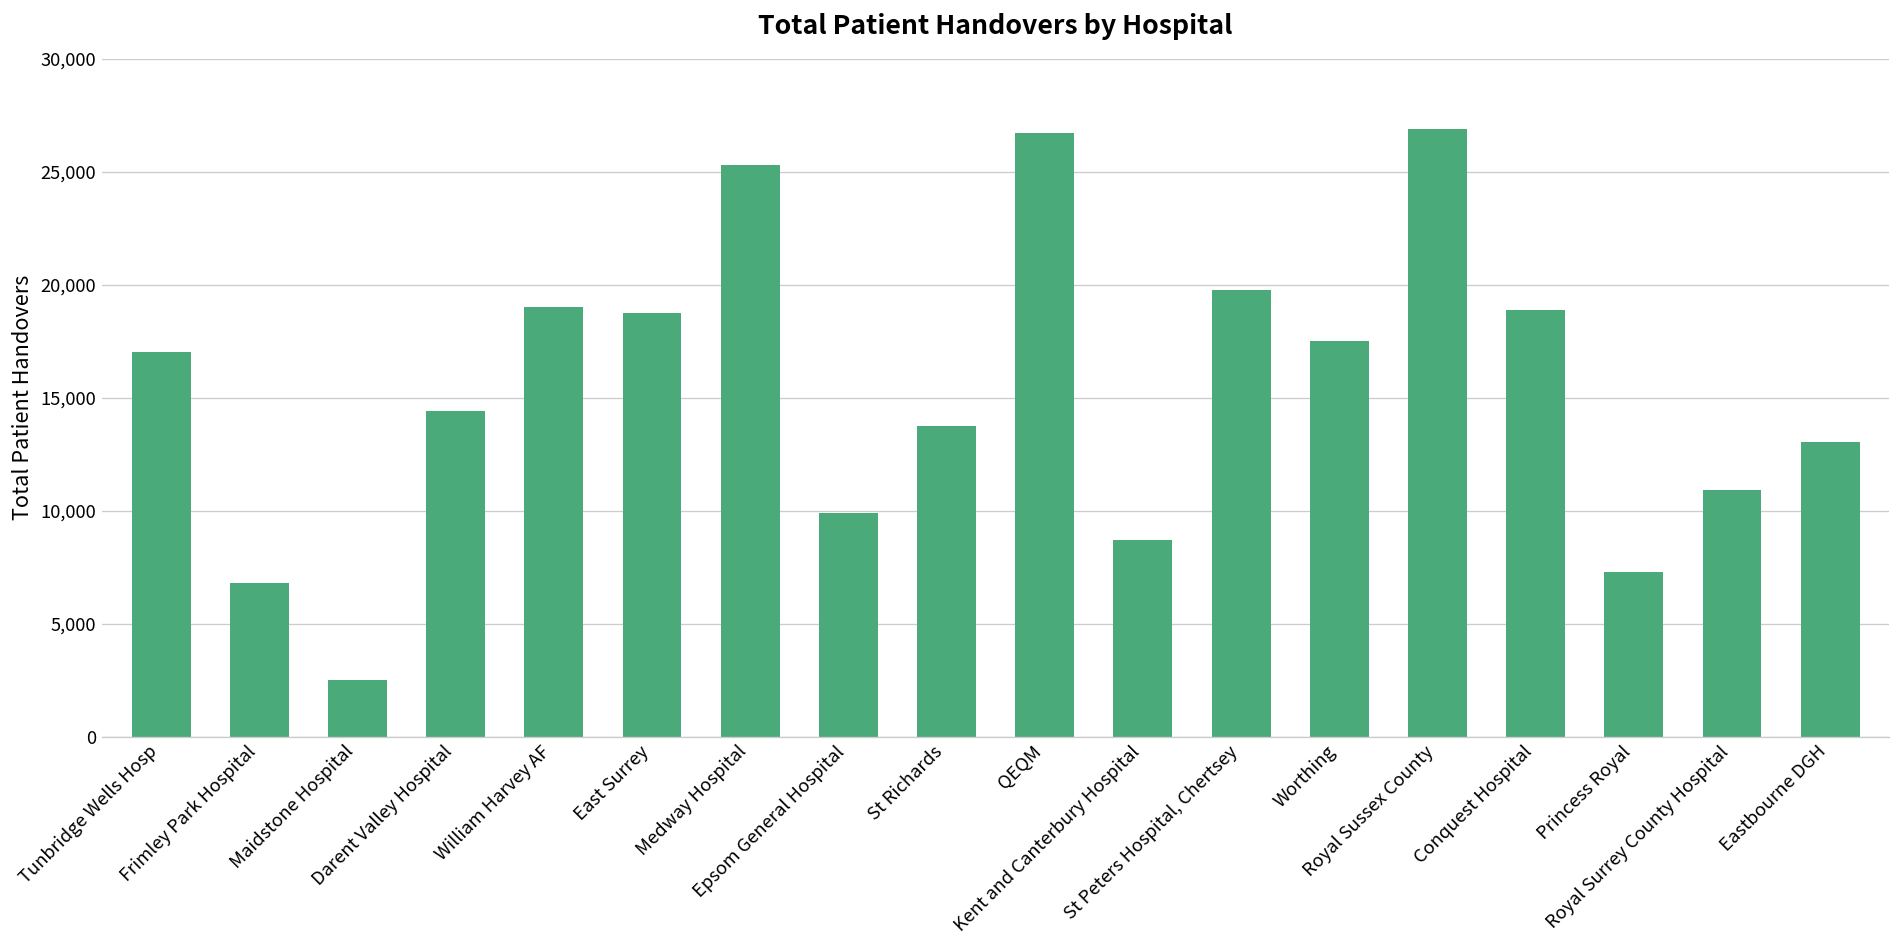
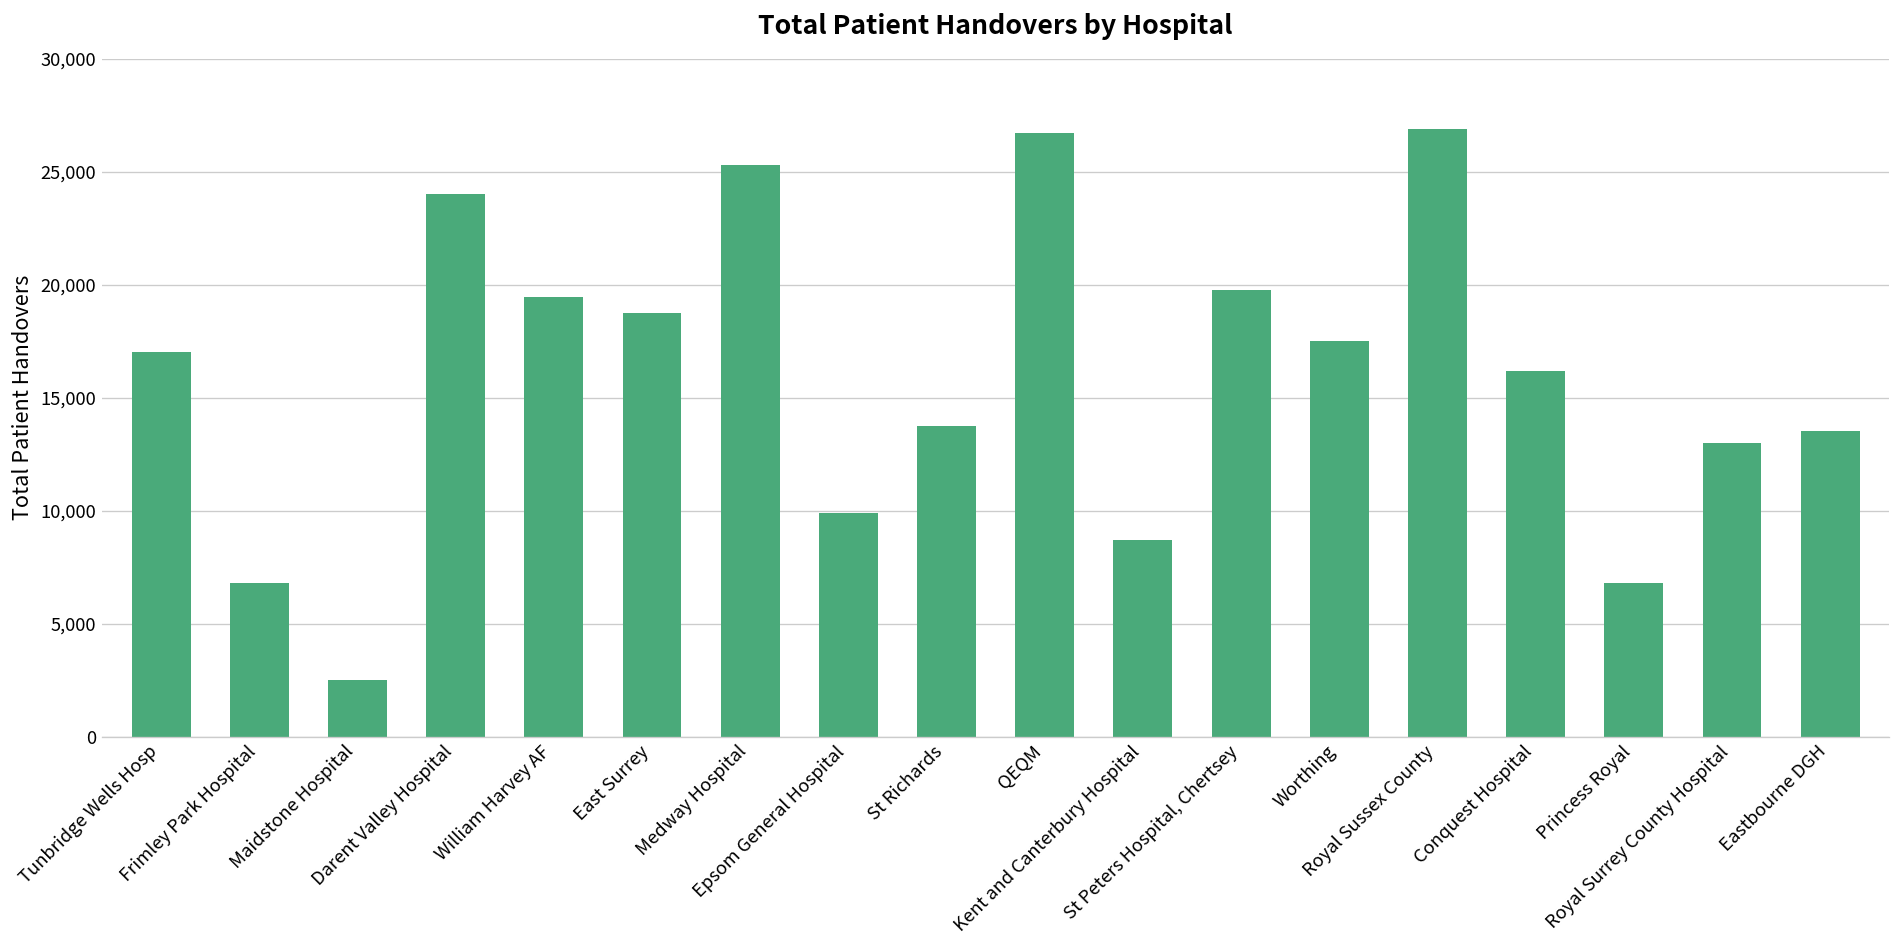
  {
    "Tunbridge Wells Hosp": "17,000",
    "Frimley Park Hospital": "6,800",
    "Maidstone Hospital": "2,500",
-   "Darent Valley Hospital": "14,400",
-   "William Harvey AF": "19,000",
+   "Darent Valley Hospital": "24,000",
+   "William Harvey AF": "19,500",
    "East Surrey": "18,800",
    "Medway Hospital": "25,300",
    "Epsom General Hospital": "9,900",
    "St Richards": "13,800",
    "QEQM": "26,700",
    "Kent and Canterbury Hospital": "8,700",
    "St Peters Hospital, Chertsey": "19,800",
    "Worthing": "17,500",
    "Royal Sussex County": "26,900",
-   "Conquest Hospital": "18,900",
-   "Princess Royal": "7,300",
-   "Royal Surrey County Hospital": "10,900",
-   "Eastbourne DGH": "13,000"
+   "Conquest Hospital": "16,200",
+   "Princess Royal": "6,800",
+   "Royal Surrey County Hospital": "13,000",
+   "Eastbourne DGH": "13,500"
  }
